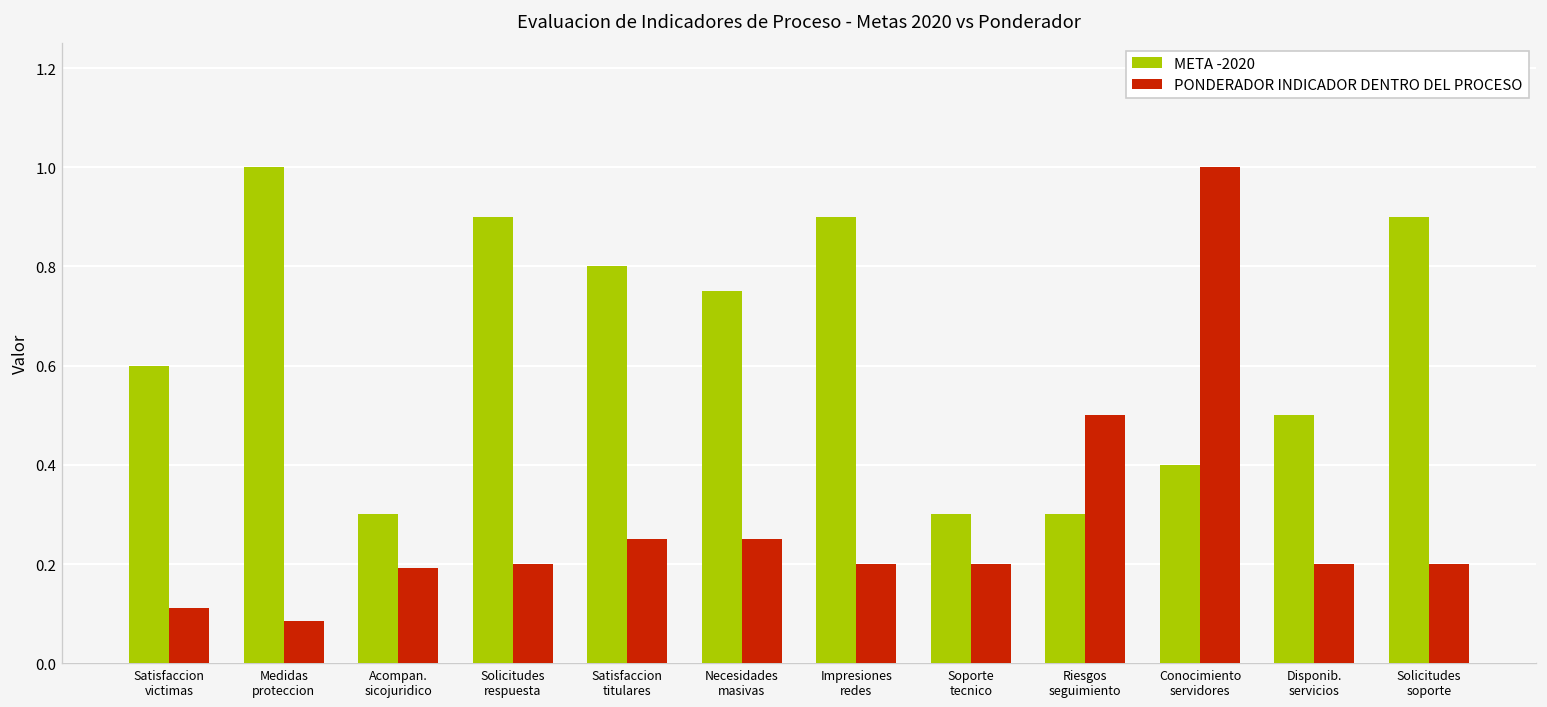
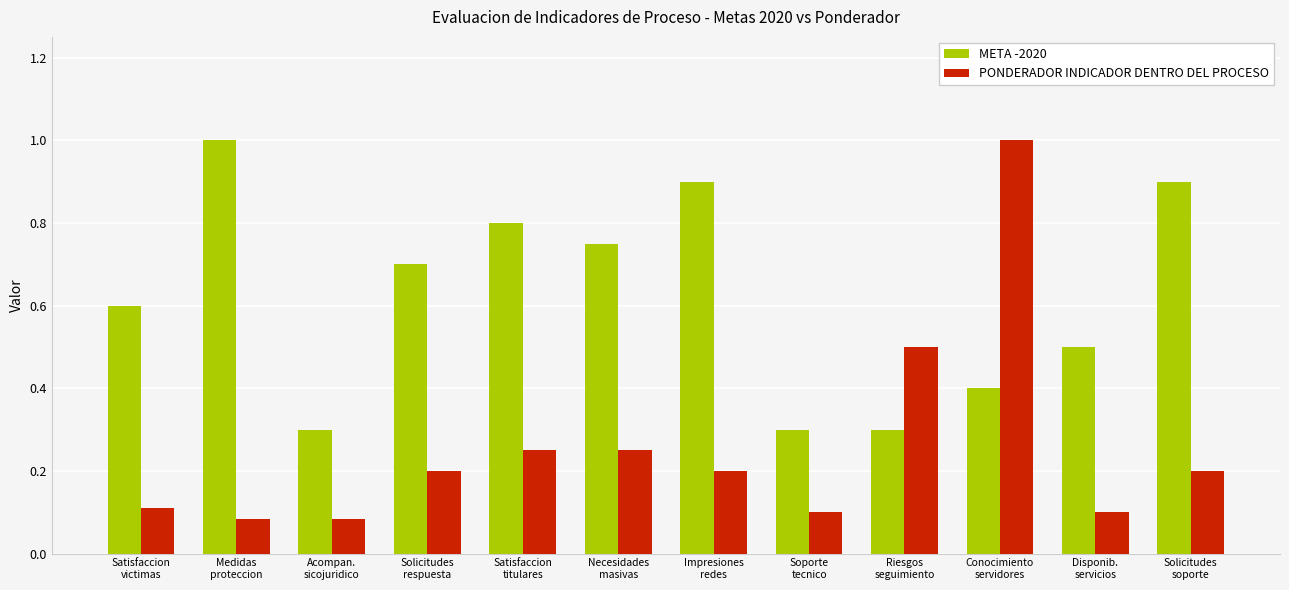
  {
    "META -2020": {
      "Satisfaccion victimas": 0.6,
      "Medidas proteccion": 1.0,
      "Acompan. sicojuridico": 0.3,
-     "Solicitudes respuesta": 0.9,
+     "Solicitudes respuesta": 0.7,
      "Satisfaccion titulares": 0.8,
      "Necesidades masivas": 0.75,
      "Impresiones redes": 0.9,
      "Soporte tecnico": 0.3,
      "Riesgos seguimiento": 0.3,
      "Conocimiento servidores": 0.4,
      "Disponib. servicios": 0.5,
      "Solicitudes soporte": 0.9
    },
    "PONDERADOR INDICADOR DENTRO DEL PROCESO": {
      "Satisfaccion victimas": 0.11,
      "Medidas proteccion": 0.08,
-     "Acompan. sicojuridico": 0.19,
+     "Acompan. sicojuridico": 0.08,
      "Solicitudes respuesta": 0.20,
      "Satisfaccion titulares": 0.25,
      "Necesidades masivas": 0.25,
      "Impresiones redes": 0.20,
-     "Soporte tecnico": 0.2,
+     "Soporte tecnico": 0.1,
      "Riesgos seguimiento": 0.50,
      "Conocimiento servidores": 1.00,
-     "Disponib. servicios": 0.2,
+     "Disponib. servicios": 0.1,
      "Solicitudes soporte": 0.20
    }
  }
